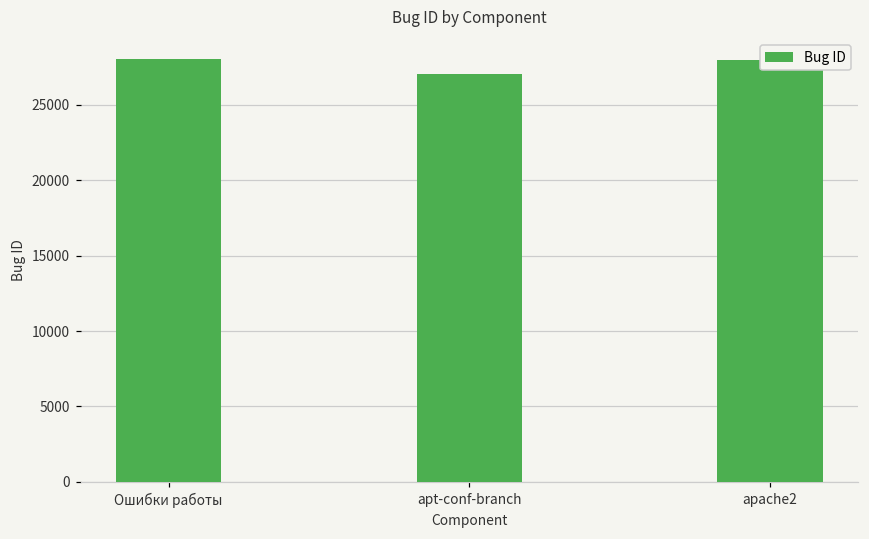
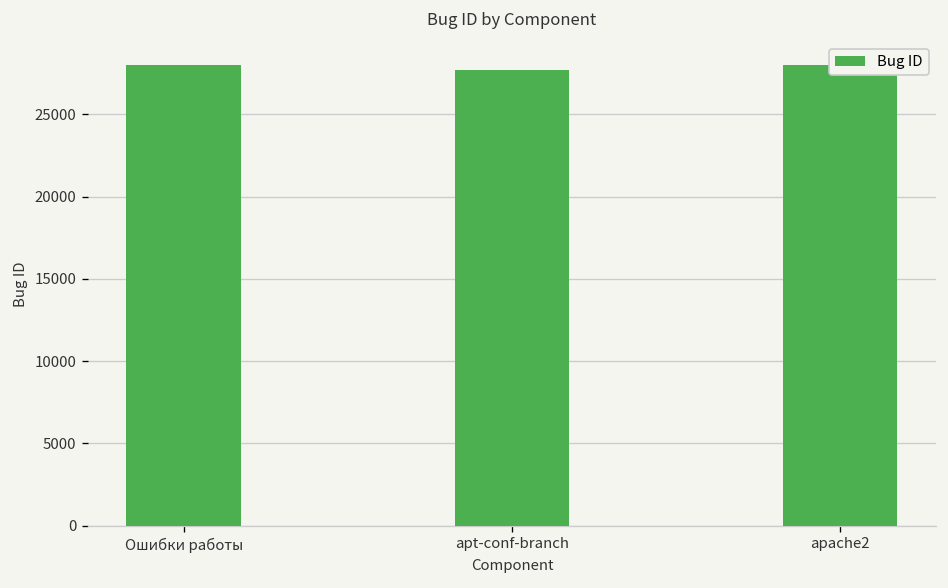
  {
    "Ошибки работы": 28000,
-   "apt-conf-branch": 27000
+   "apt-conf-branch": 27700
  }
